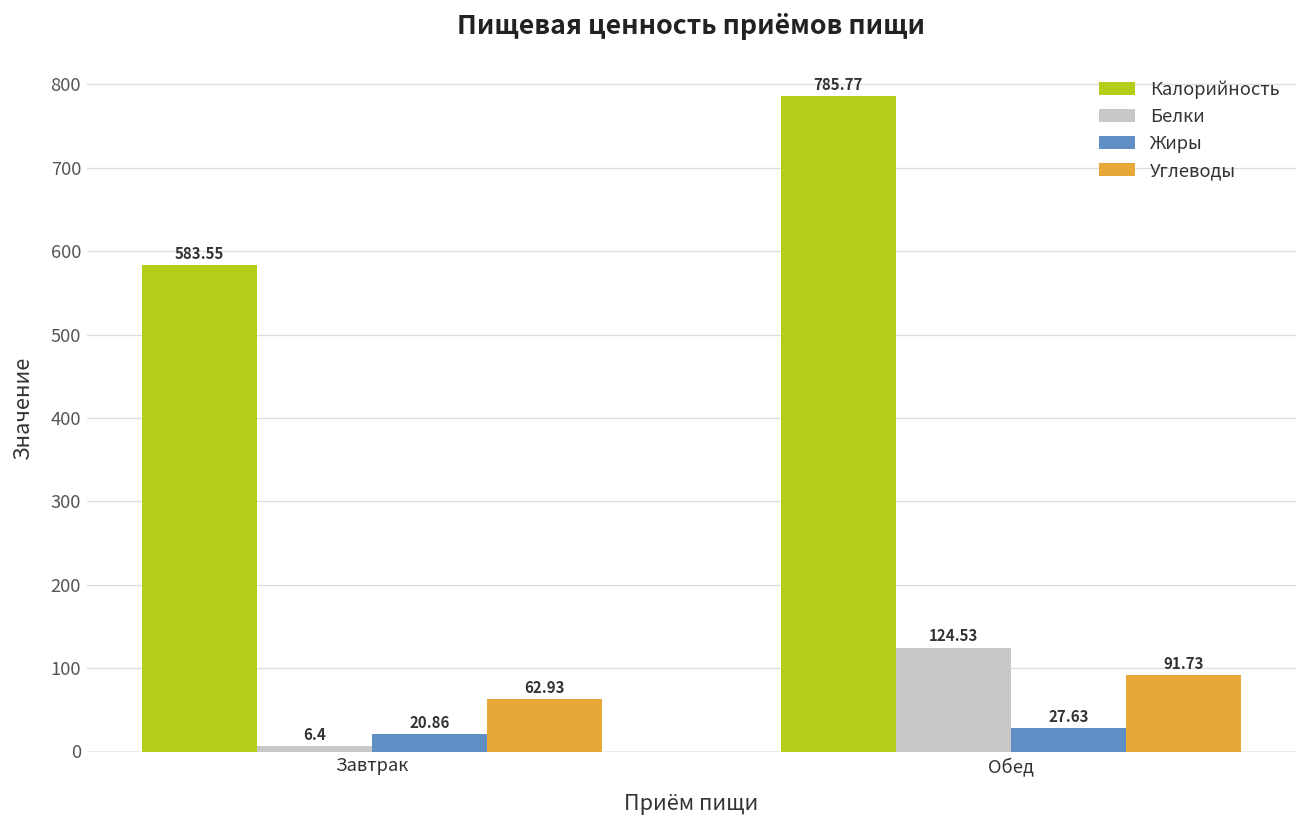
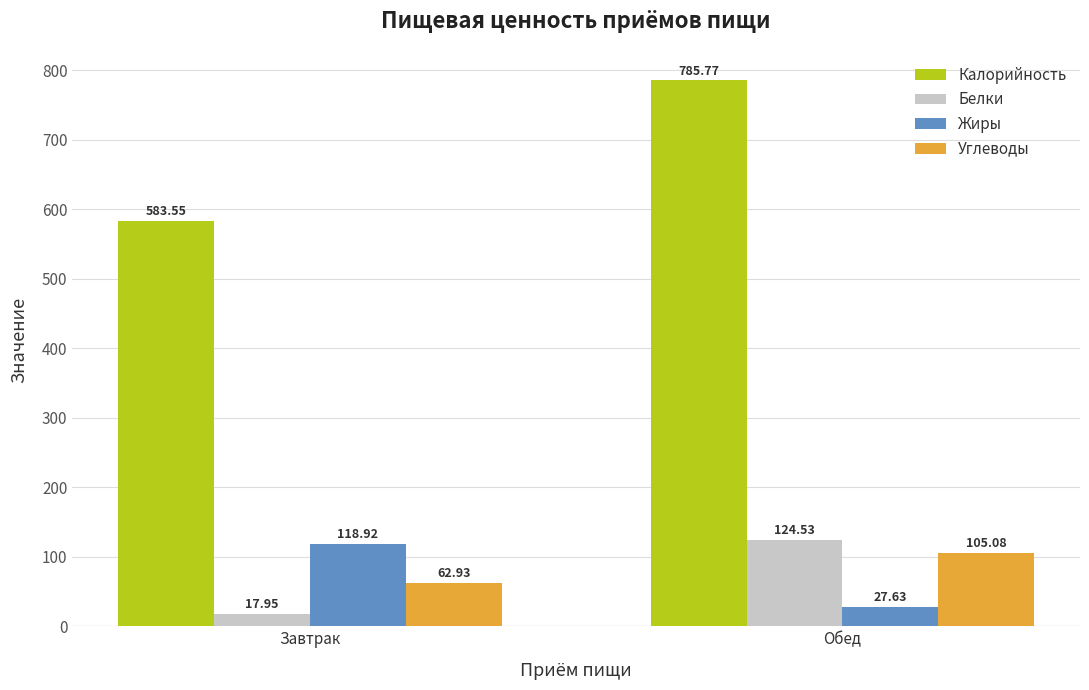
  {
    "Калорийность": {
      "Завтрак": 583.55,
      "Обед": 785.77
    },
    "Белки": {
-     "Завтрак": 6.4,
+     "Завтрак": 17.95,
      "Обед": 124.53
    },
    "Жиры": {
-     "Завтрак": 20.86,
+     "Завтрак": 118.92,
      "Обед": 27.63
    },
    "Углеводы": {
      "Завтрак": 62.93,
-     "Обед": 91.73
+     "Обед": 105.08
    }
  }
